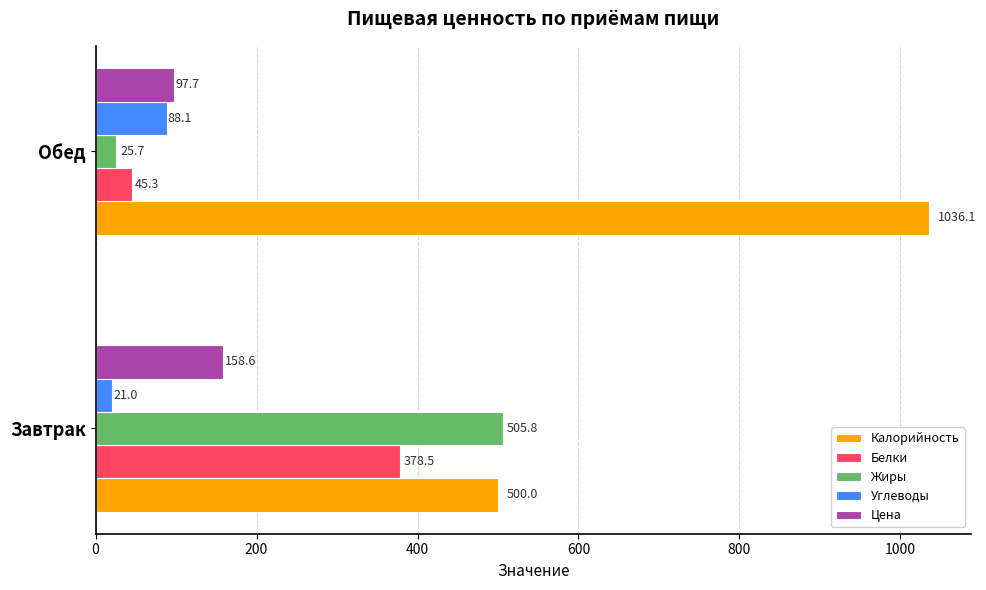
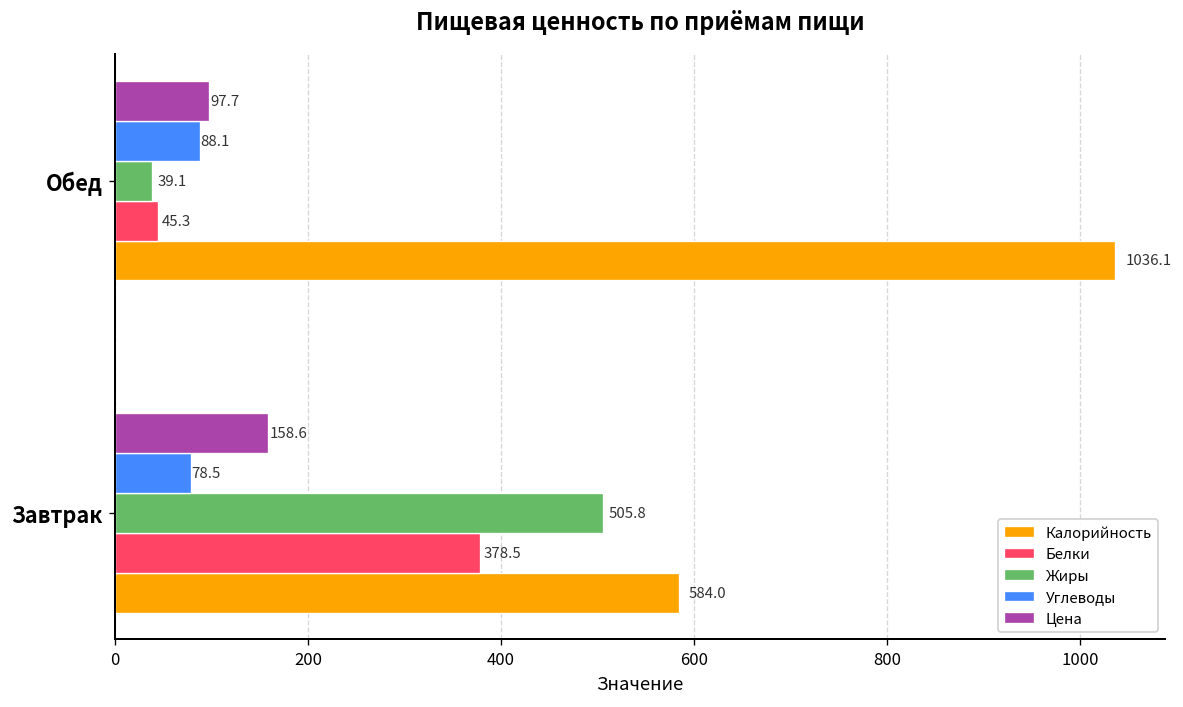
  {
    "Калорийность": {
      "Обед": 1036.1,
-     "Завтрак": 500.0
+     "Завтрак": 584.0
    },
    "Белки": {
      "Обед": 45.3,
      "Завтрак": 378.5
    },
    "Жиры": {
-     "Обед": 25.7,
+     "Обед": 39.1,
      "Завтрак": 505.8
    },
    "Углеводы": {
      "Обед": 88.1,
-     "Завтрак": 21.0
+     "Завтрак": 78.5
    },
    "Цена": {
      "Обед": 97.7,
      "Завтрак": 158.6
    }
  }
